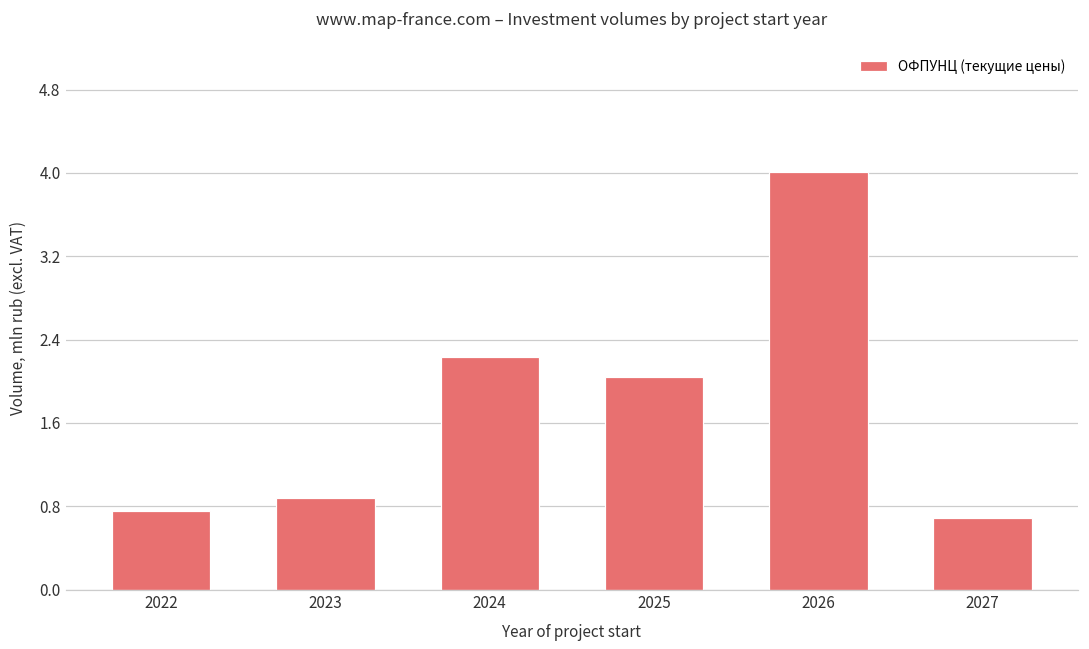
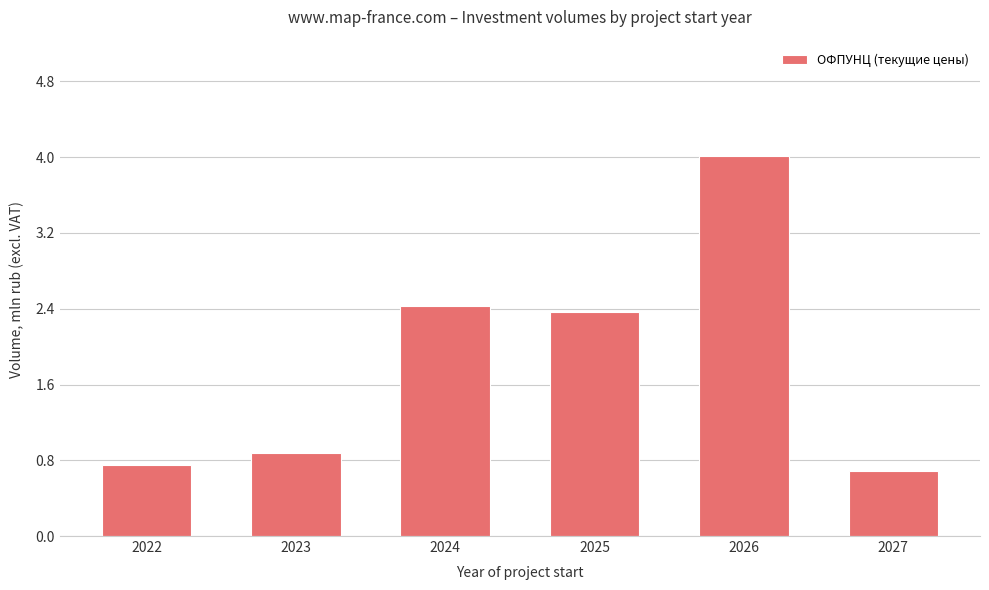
  {
    "2022": 0.8,
    "2023": 0.9,
-   "2024": 2.2,
-   "2025": 2.0,
+   "2024": 2.4,
+   "2025": 2.4,
    "2026": 4.0,
    "2027": 0.7
  }
